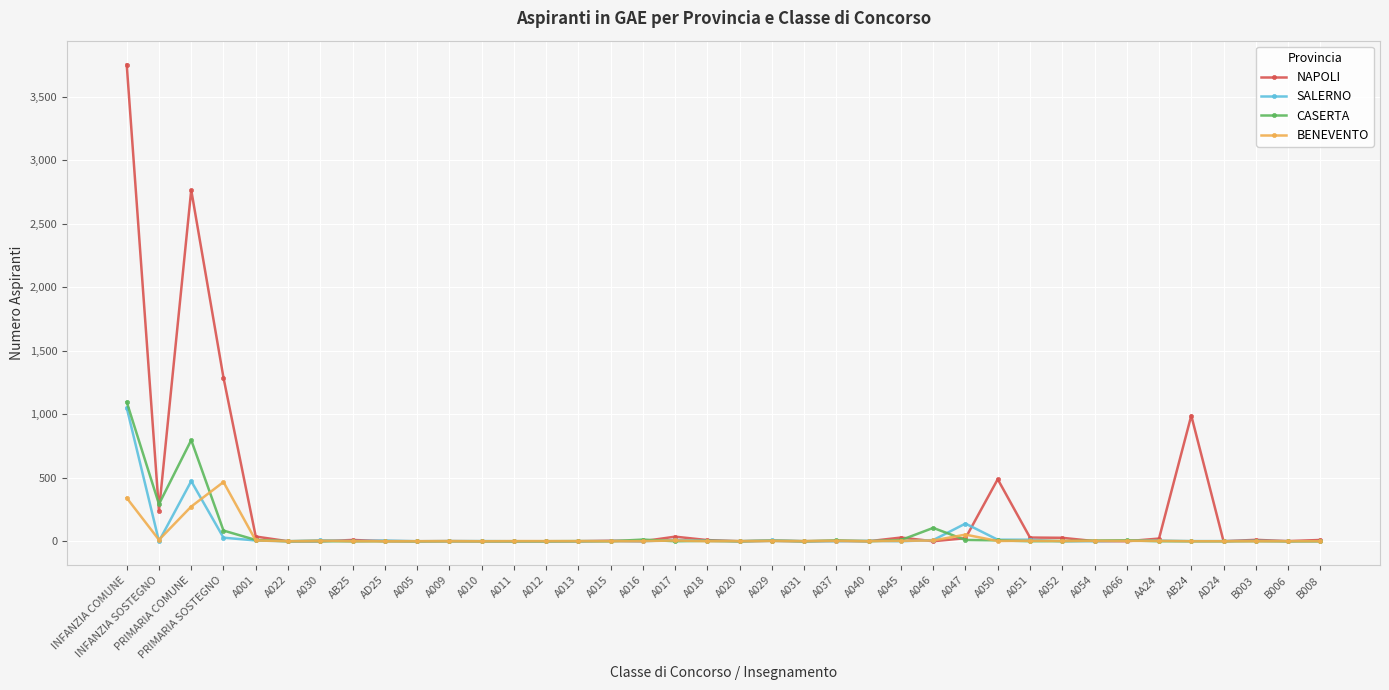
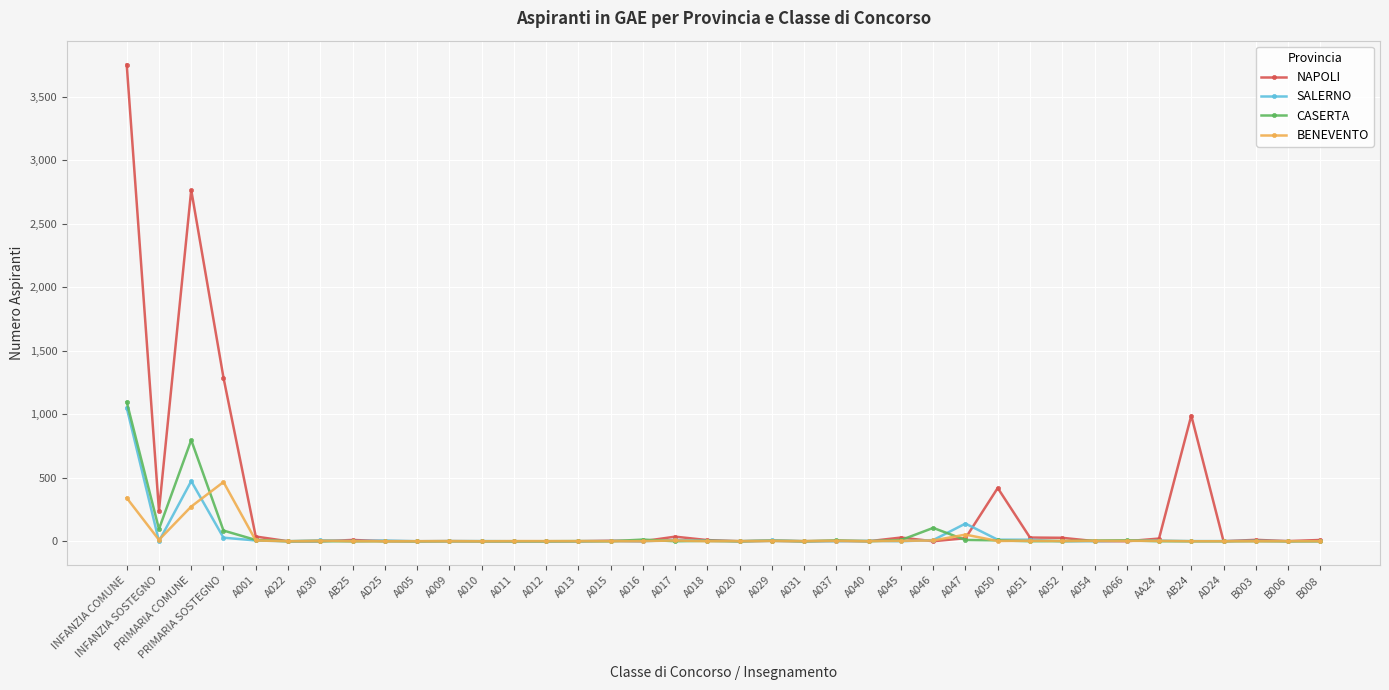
  {
    "NAPOLI": {
      "INFANZIA COMUNE": "3,750",
      "INFANZIA SOSTEGNO": "240",
      "PRIMARIA COMUNE": "2,760",
      "PRIMARIA SOSTEGNO": "1,290",
      "A001": "40",
      "A017": "40",
-     "A050": "490",
+     "A050": "420",
      "A052": "30",
      "AB24": "990"
    },
    "SALERNO": {
      "INFANZIA COMUNE": "1,050",
      "PRIMARIA COMUNE": "470",
      "PRIMARIA SOSTEGNO": "30",
      "A047": "140"
    },
    "CASERTA": {
      "INFANZIA COMUNE": "1,100",
-     "INFANZIA SOSTEGNO": "290",
+     "INFANZIA SOSTEGNO": "100",
      "PRIMARIA COMUNE": "800",
      "PRIMARIA SOSTEGNO": "80",
      "A046": "110"
    },
    "BENEVENTO": {
      "INFANZIA COMUNE": "340",
      "PRIMARIA COMUNE": "270",
      "PRIMARIA SOSTEGNO": "470",
      "A047": "50"
    }
  }
